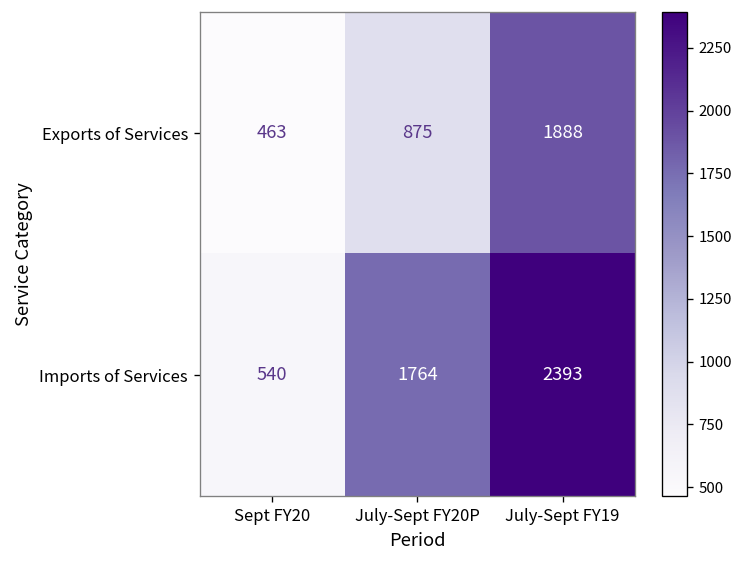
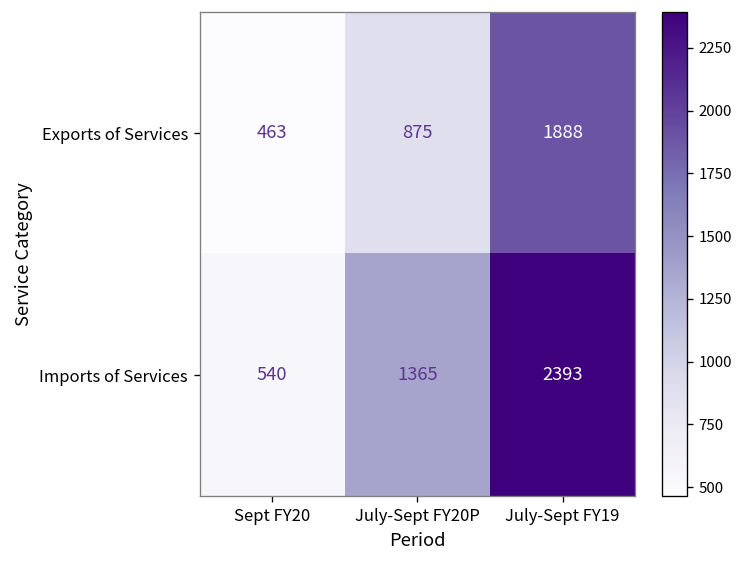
  {
    "Exports of Services": {
      "Sept FY20": 463,
      "July-Sept FY20P": 875,
      "July-Sept FY19": 1888
    },
    "Imports of Services": {
      "Sept FY20": 540,
-     "July-Sept FY20P": 1764,
+     "July-Sept FY20P": 1365,
      "July-Sept FY19": 2393
    }
  }
